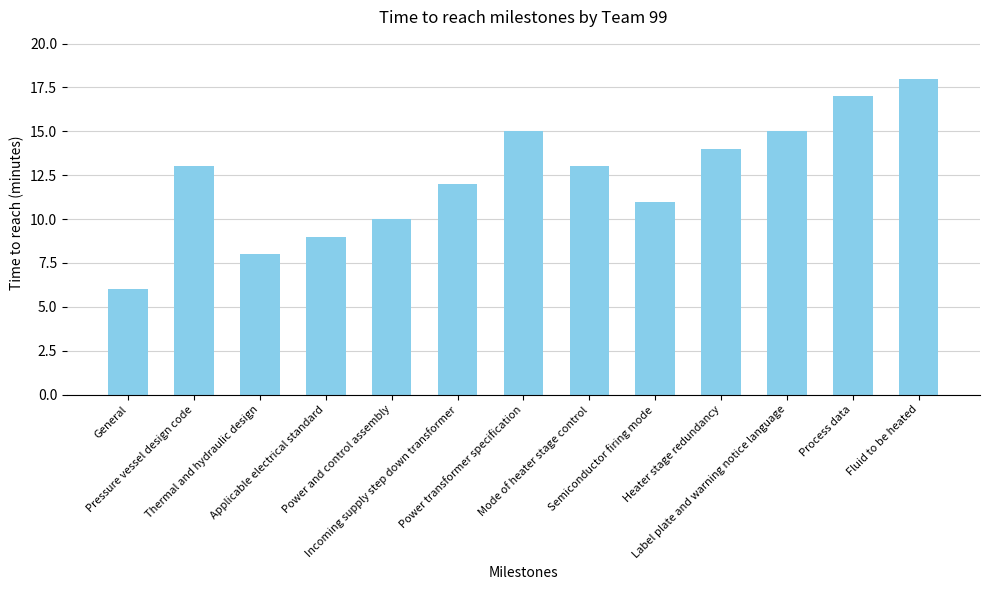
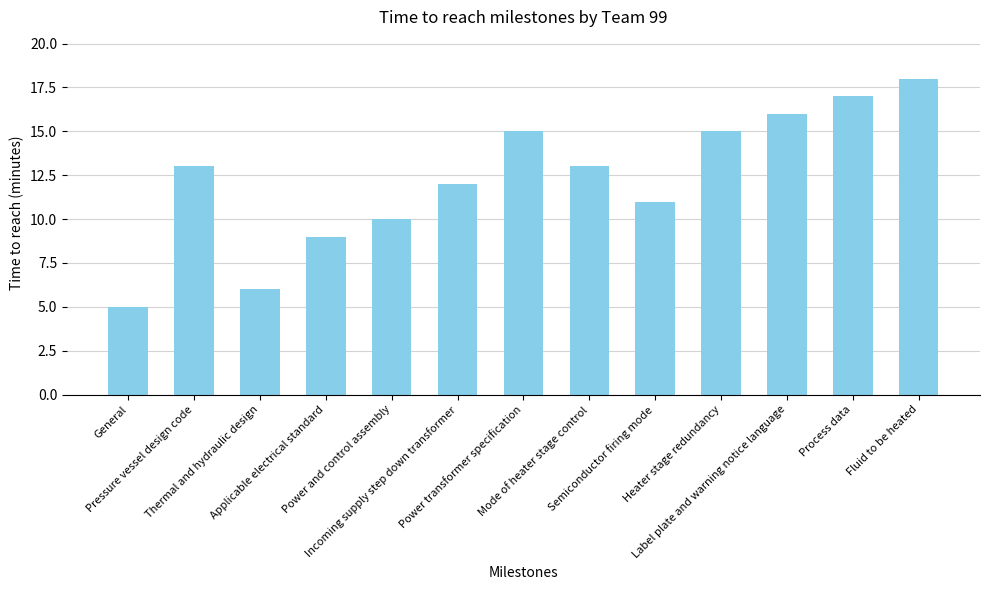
  {
-   "General": 6,
+   "General": 5,
    "Pressure vessel design code": 13,
-   "Thermal and hydraulic design": 8,
+   "Thermal and hydraulic design": 6,
    "Applicable electrical standard": 9,
    "Power and control assembly": 10,
    "Incoming supply step down transformer": 12,
    "Power transformer specification": 15,
    "Mode of heater stage control": 13,
    "Semiconductor firing mode": 11,
-   "Heater stage redundancy": 14,
-   "Label plate and warning notice language": 15,
+   "Heater stage redundancy": 15,
+   "Label plate and warning notice language": 16,
    "Process data": 17,
    "Fluid to be heated": 18
  }
